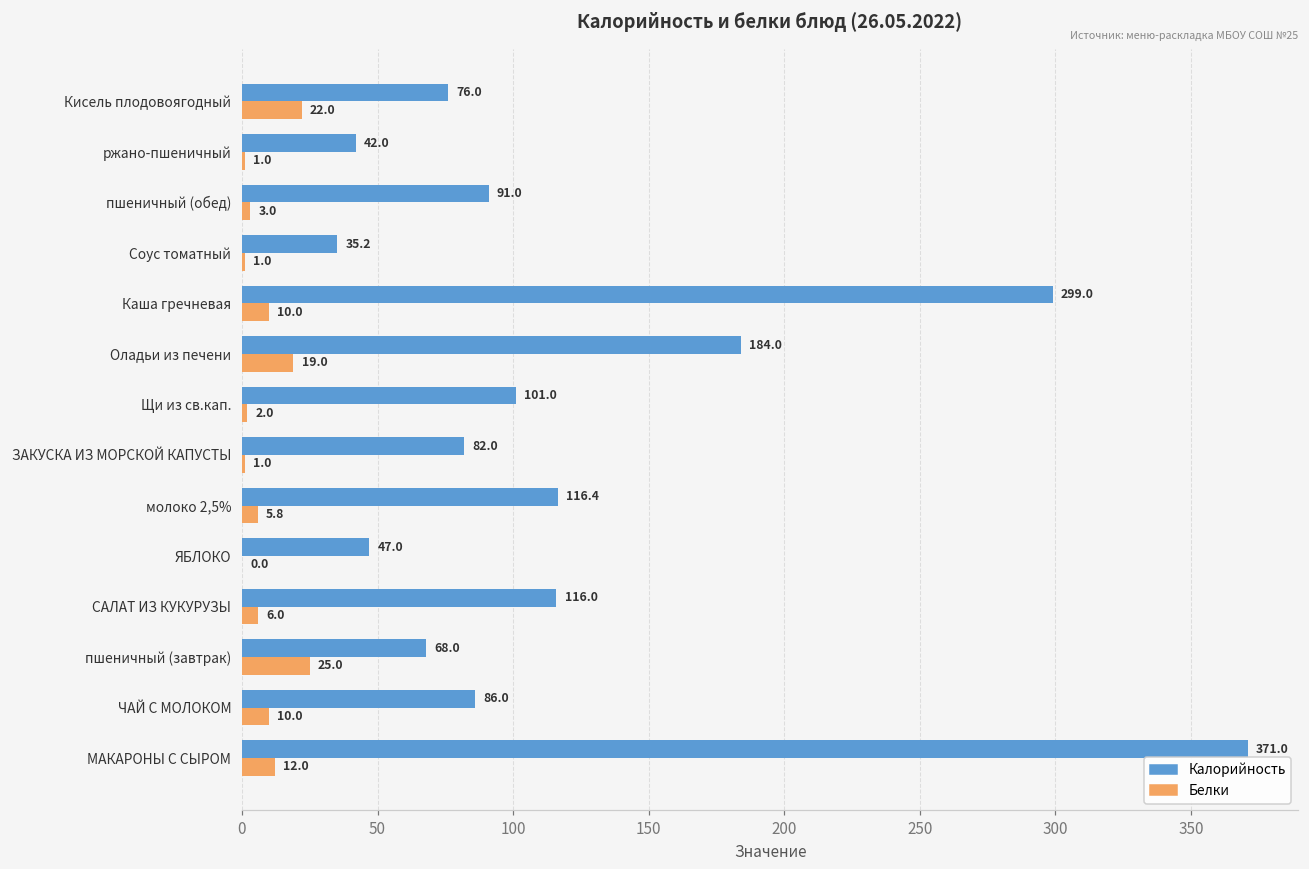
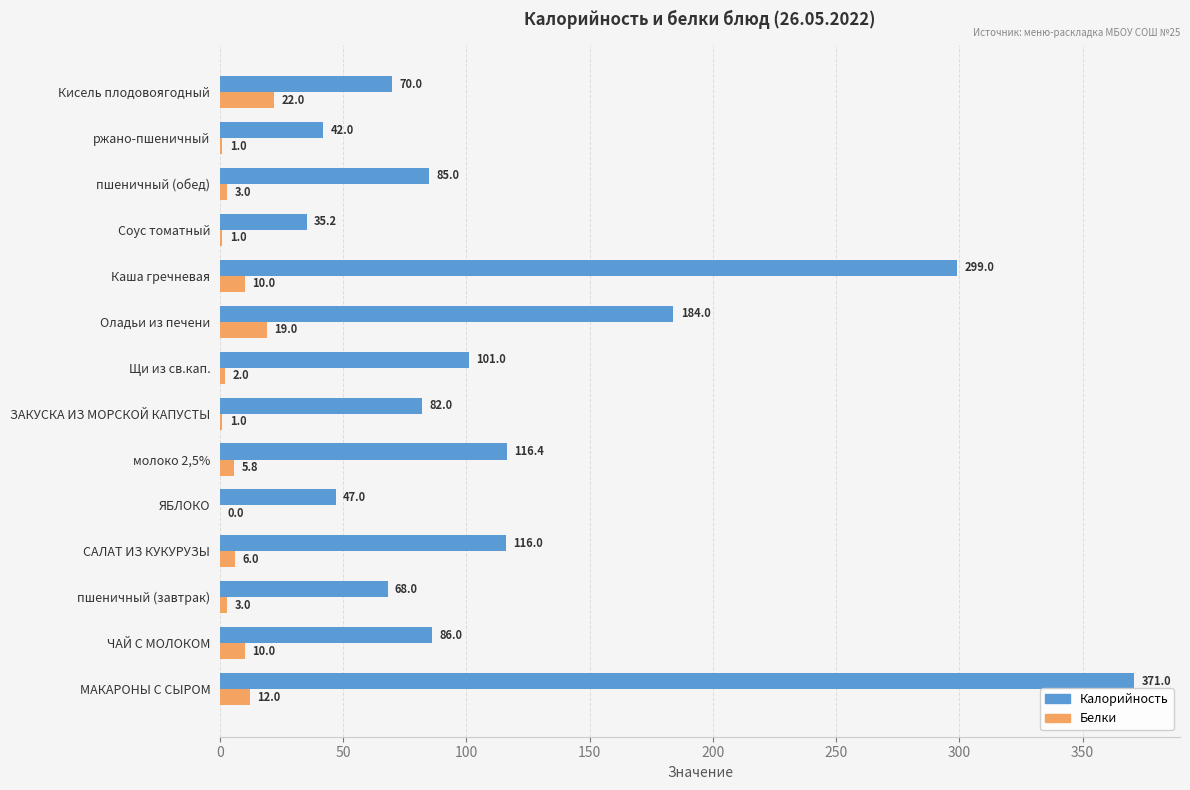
  {
    "Калорийность": {
-     "Кисель плодовоягодный": 76.0,
+     "Кисель плодовоягодный": 70.0,
      "ржано-пшеничный": 42.0,
-     "пшеничный (обед)": 91.0,
+     "пшеничный (обед)": 85.0,
      "Соус томатный": 35.2,
      "Каша гречневая": 299.0,
      "Оладьи из печени": 184.0,
      "Щи из св.кап.": 101.0,
      "ЗАКУСКА ИЗ МОРСКОЙ КАПУСТЫ": 82.0,
      "молоко 2,5%": 116.4,
      "ЯБЛОКО": 47.0,
      "САЛАТ ИЗ КУКУРУЗЫ": 116.0,
      "пшеничный (завтрак)": 68.0,
      "ЧАЙ С МОЛОКОМ": 86.0,
      "МАКАРОНЫ С СЫРОМ": 371.0
    },
    "Белки": {
      "Кисель плодовоягодный": 22.0,
      "ржано-пшеничный": 1.0,
      "пшеничный (обед)": 3.0,
      "Соус томатный": 1.0,
      "Каша гречневая": 10.0,
      "Оладьи из печени": 19.0,
      "Щи из св.кап.": 2.0,
      "ЗАКУСКА ИЗ МОРСКОЙ КАПУСТЫ": 1.0,
      "молоко 2,5%": 5.8,
      "ЯБЛОКО": 0.0,
      "САЛАТ ИЗ КУКУРУЗЫ": 6.0,
-     "пшеничный (завтрак)": 25.0,
+     "пшеничный (завтрак)": 3.0,
      "ЧАЙ С МОЛОКОМ": 10.0,
      "МАКАРОНЫ С СЫРОМ": 12.0
    }
  }
